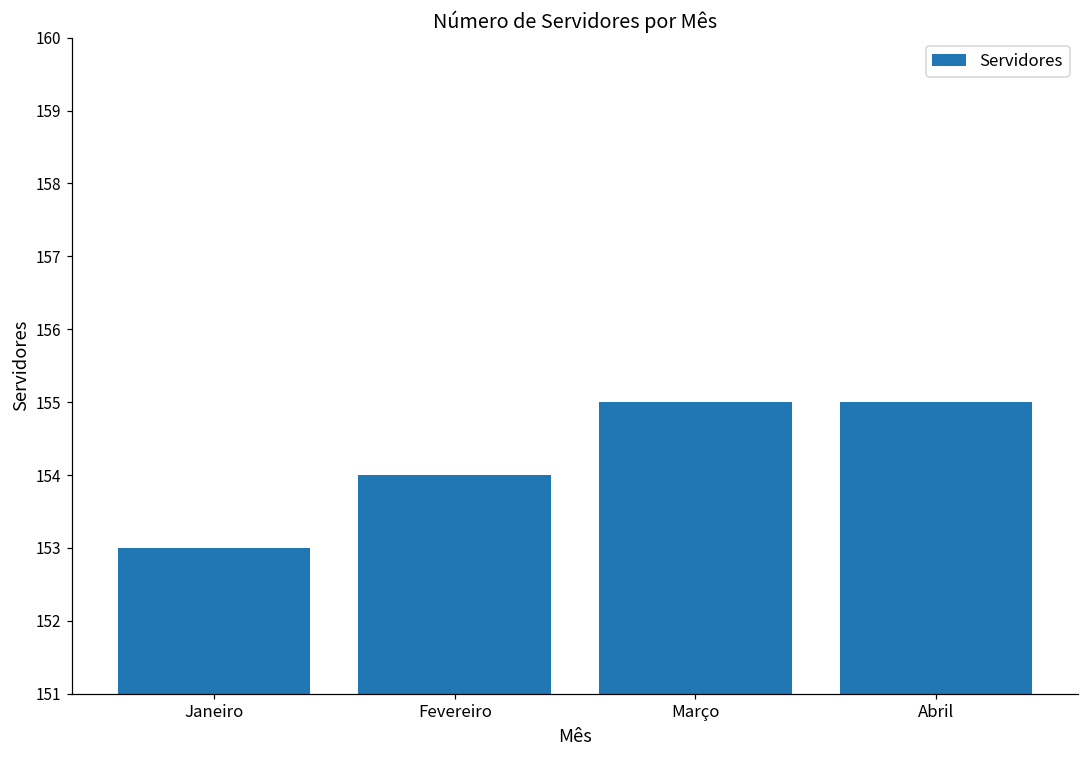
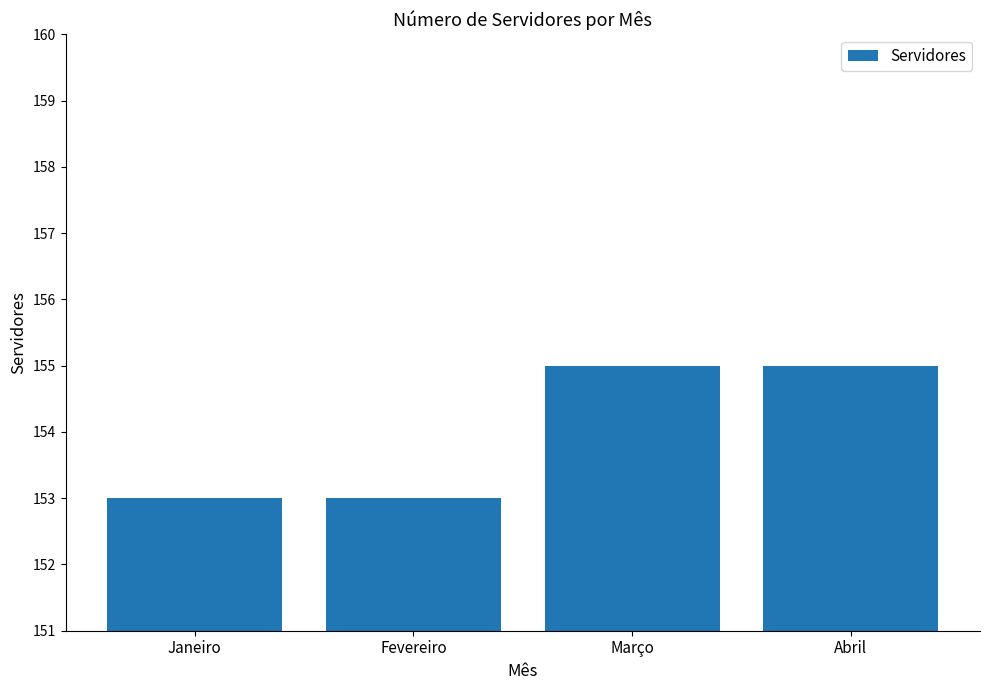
  {
    "Janeiro": 153,
-   "Fevereiro": 154,
+   "Fevereiro": 153,
    "Março": 155,
    "Abril": 155
  }
